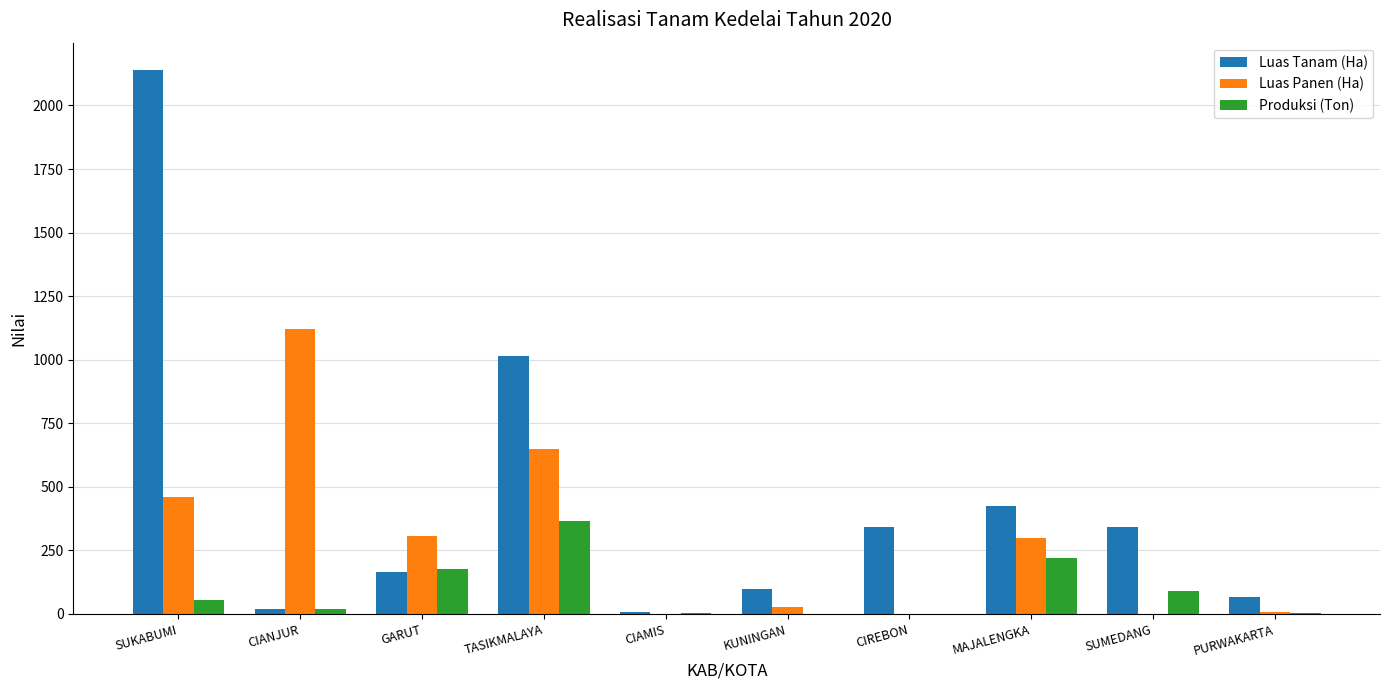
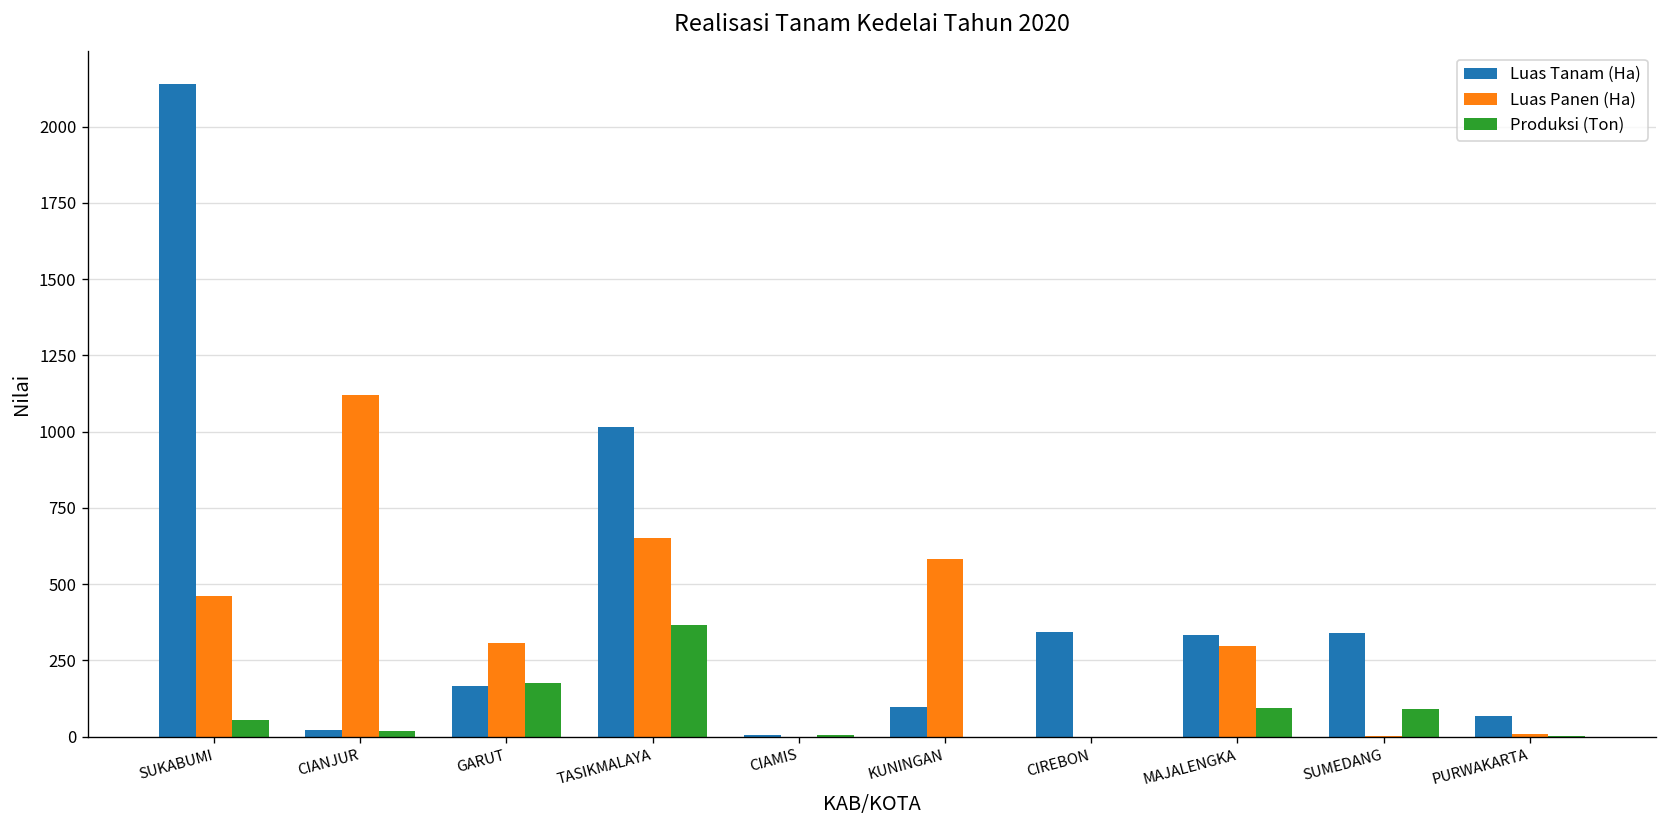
  {
    "Luas Tanam (Ha)": {
      "SUKABUMI": 2140,
      "CIANJUR": 20,
      "GARUT": 170,
      "TASIKMALAYA": 1020,
      "KUNINGAN": 100,
      "CIREBON": 340,
-     "MAJALENGKA": 420,
+     "MAJALENGKA": 330,
      "SUMEDANG": 340,
      "PURWAKARTA": 70
    },
    "Luas Panen (Ha)": {
      "SUKABUMI": 460,
      "CIANJUR": 1120,
      "GARUT": 310,
      "TASIKMALAYA": 650,
      "CIAMIS": 0,
-     "KUNINGAN": 30,
+     "KUNINGAN": 580,
      "CIREBON": 0,
      "MAJALENGKA": 300
    },
    "Produksi (Ton)": {
      "SUKABUMI": 60,
      "CIANJUR": 20,
      "GARUT": 180,
      "TASIKMALAYA": 370,
      "KUNINGAN": 0,
      "CIREBON": 0,
-     "MAJALENGKA": 220,
+     "MAJALENGKA": 90,
      "SUMEDANG": 90
    }
  }
